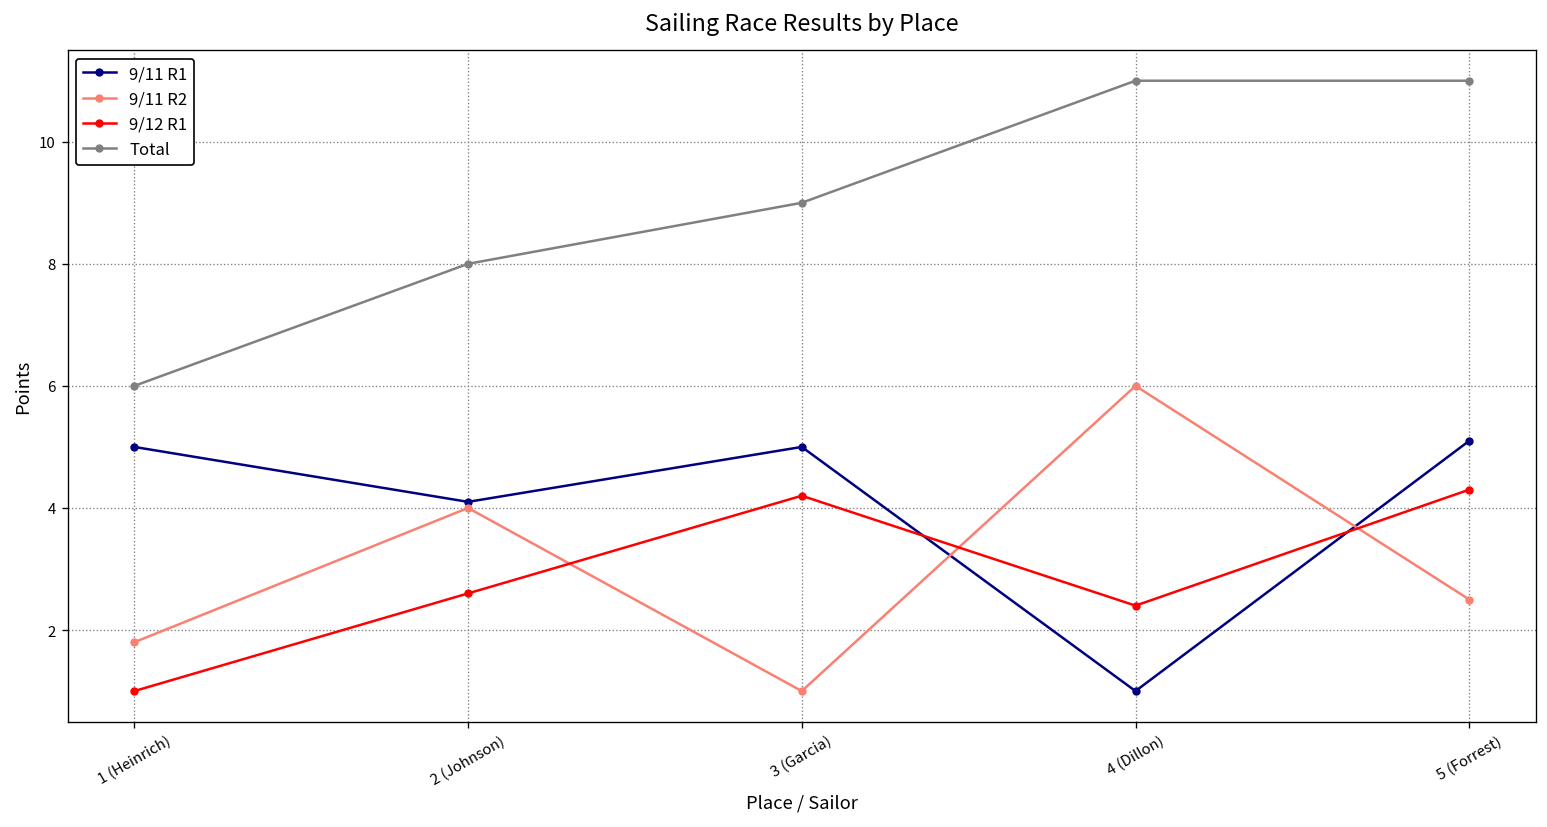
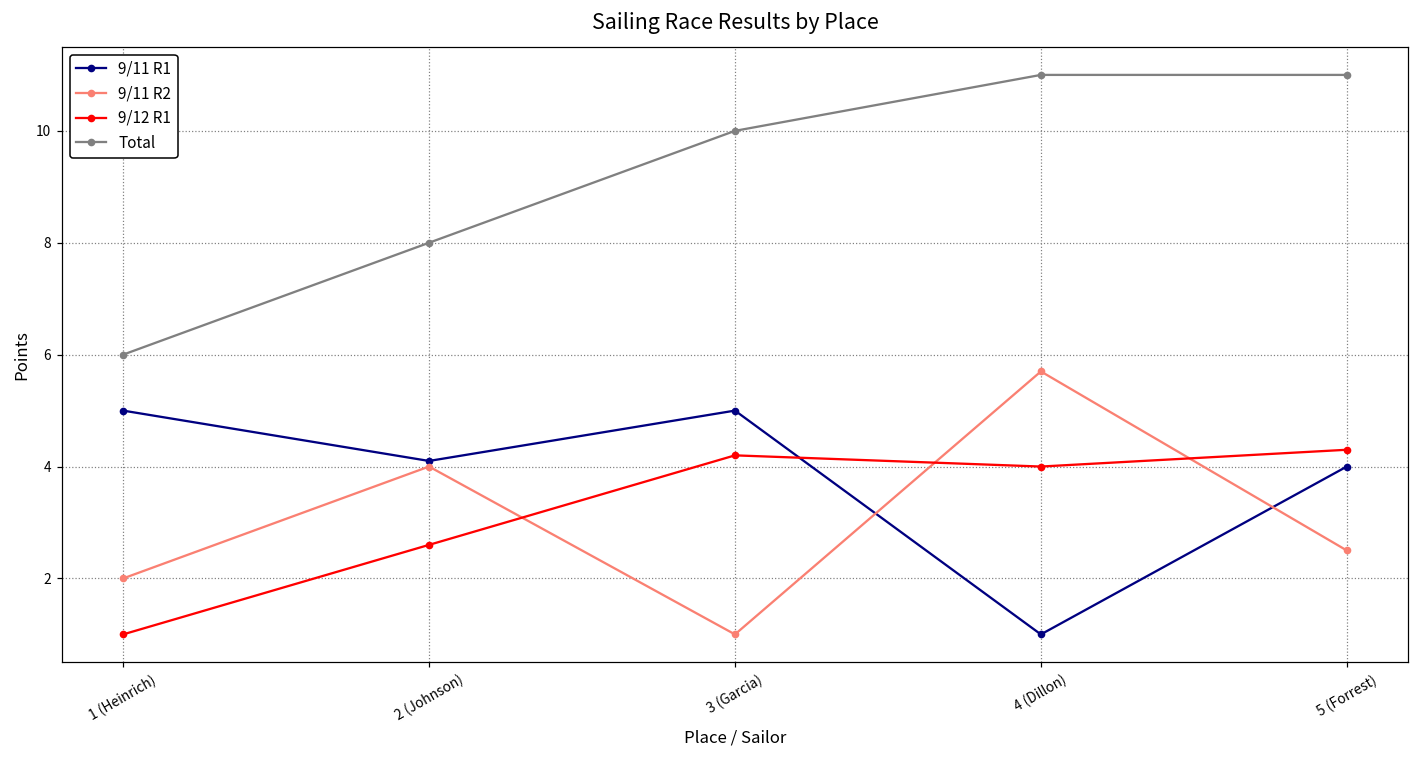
  {
    "9/11 R1": {
      "1 (Heinrich)": 5.0,
      "2 (Johnson)": 4.1,
      "3 (Garcia)": 5.0,
      "4 (Dillon)": 1.0,
-     "5 (Forrest)": 5.1
+     "5 (Forrest)": 4.0
    },
    "9/11 R2": {
-     "1 (Heinrich)": 1.8,
+     "1 (Heinrich)": 2.0,
      "2 (Johnson)": 4.0,
      "3 (Garcia)": 1.0,
-     "4 (Dillon)": 6.0,
+     "4 (Dillon)": 5.7,
      "5 (Forrest)": 2.5
    },
    "9/12 R1": {
      "1 (Heinrich)": 1.0,
      "2 (Johnson)": 2.6,
      "3 (Garcia)": 4.2,
-     "4 (Dillon)": 2.4,
+     "4 (Dillon)": 4.0,
      "5 (Forrest)": 4.3
    },
    "Total": {
      "1 (Heinrich)": 6,
      "2 (Johnson)": 8,
-     "3 (Garcia)": 9,
+     "3 (Garcia)": 10,
      "4 (Dillon)": 11,
      "5 (Forrest)": 11
    }
  }
